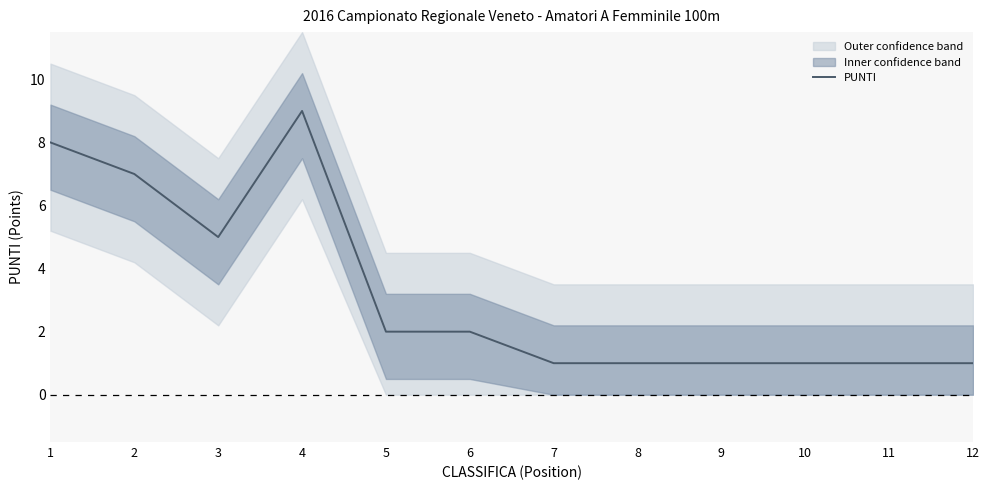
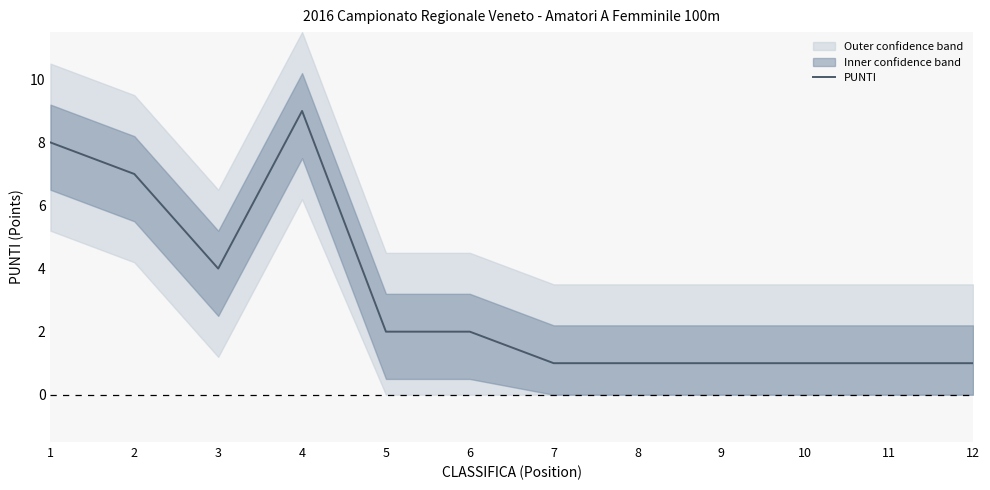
  {
    "PUNTI": {
      "1": 8,
      "2": 7,
-     "3": 5,
+     "3": 4,
      "4": 9,
      "5": 2,
      "6": 2,
      "7": 1,
      "8": 1,
      "9": 1,
      "10": 1,
      "11": 1,
      "12": 1
    },
    "Outer confidence band": {
      "5": 4.5,
      "6": 4.5,
      "7": 3.5,
      "8": 3.5,
      "9": 3.5,
      "10": 3.5,
      "11": 3.5,
      "12": 3.5
    },
    "Inner confidence band": {
      "7": 2.2,
      "8": 2.2,
      "9": 2.2,
      "10": 2.2,
      "11": 2.2,
      "12": 2.2
    }
  }
